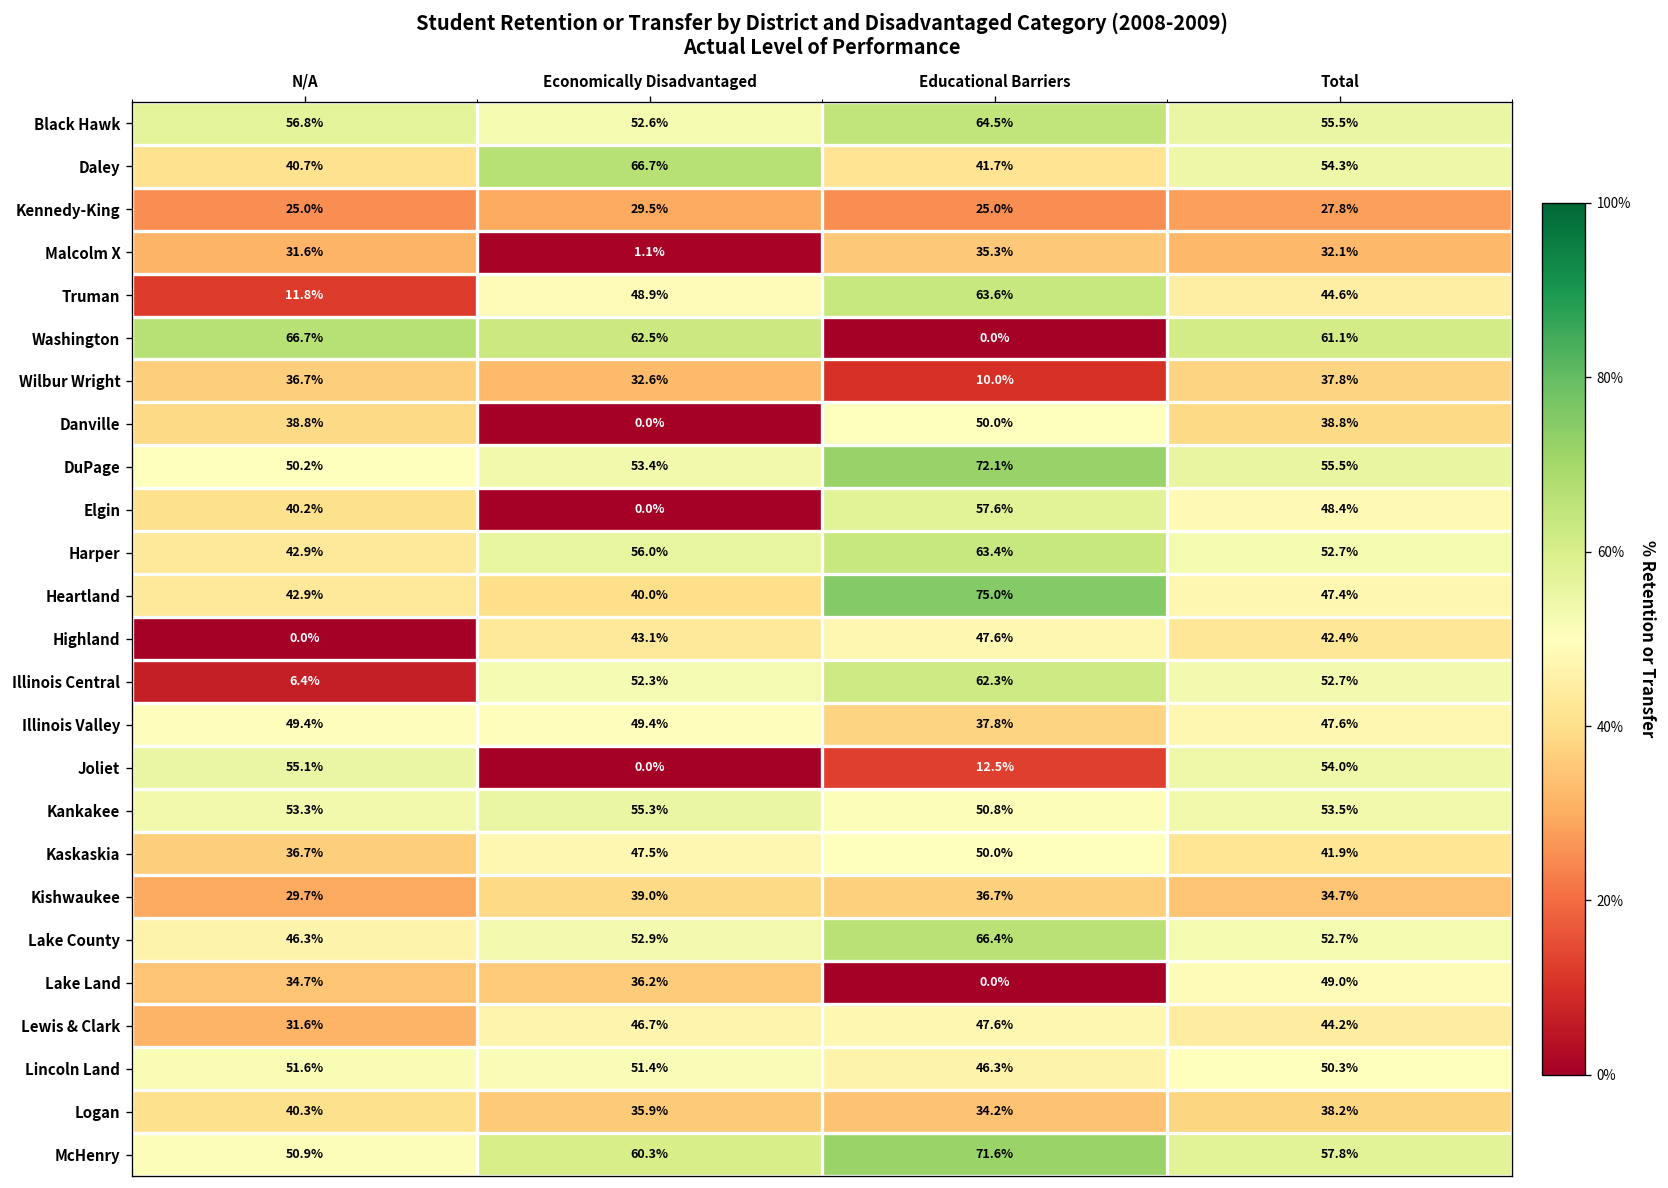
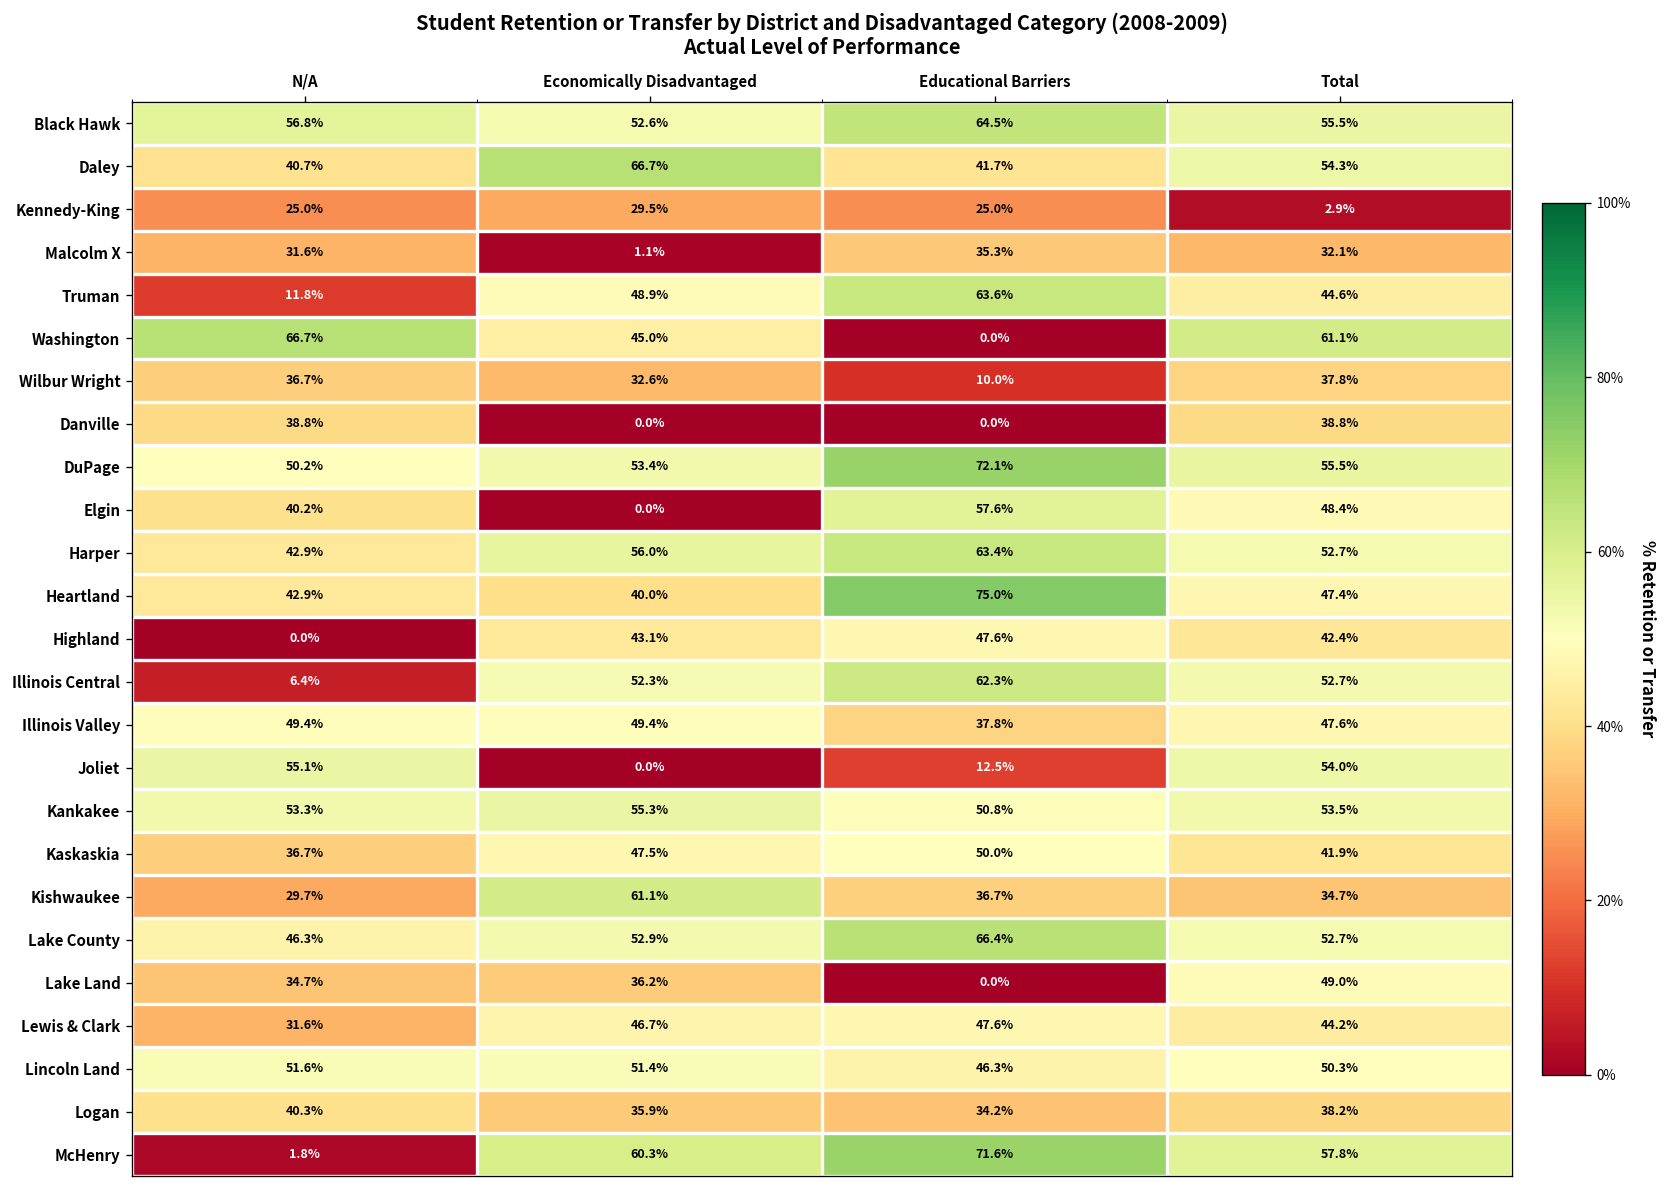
  {
    "Black Hawk": {
      "N/A": "56.8%",
      "Economically Disadvantaged": "52.6%",
      "Educational Barriers": "64.5%",
      "Total": "55.5%"
    },
    "Daley": {
      "N/A": "40.7%",
      "Economically Disadvantaged": "66.7%",
      "Educational Barriers": "41.7%",
      "Total": "54.3%"
    },
    "Kennedy-King": {
      "N/A": "25.0%",
      "Economically Disadvantaged": "29.5%",
      "Educational Barriers": "25.0%",
-     "Total": "27.8%"
+     "Total": "2.9%"
    },
    "Malcolm X": {
      "N/A": "31.6%",
      "Economically Disadvantaged": "1.1%",
      "Educational Barriers": "35.3%",
      "Total": "32.1%"
    },
    "Truman": {
      "N/A": "11.8%",
      "Economically Disadvantaged": "48.9%",
      "Educational Barriers": "63.6%",
      "Total": "44.6%"
    },
    "Washington": {
      "N/A": "66.7%",
-     "Economically Disadvantaged": "62.5%",
+     "Economically Disadvantaged": "45.0%",
      "Educational Barriers": "0.0%",
      "Total": "61.1%"
    },
    "Wilbur Wright": {
      "N/A": "36.7%",
      "Economically Disadvantaged": "32.6%",
      "Educational Barriers": "10.0%",
      "Total": "37.8%"
    },
    "Danville": {
      "N/A": "38.8%",
      "Economically Disadvantaged": "0.0%",
-     "Educational Barriers": "50.0%",
+     "Educational Barriers": "0.0%",
      "Total": "38.8%"
    },
    "DuPage": {
      "N/A": "50.2%",
      "Economically Disadvantaged": "53.4%",
      "Educational Barriers": "72.1%",
      "Total": "55.5%"
    },
    "Elgin": {
      "N/A": "40.2%",
      "Economically Disadvantaged": "0.0%",
      "Educational Barriers": "57.6%",
      "Total": "48.4%"
    },
    "Harper": {
      "N/A": "42.9%",
      "Economically Disadvantaged": "56.0%",
      "Educational Barriers": "63.4%",
      "Total": "52.7%"
    },
    "Heartland": {
      "N/A": "42.9%",
      "Economically Disadvantaged": "40.0%",
      "Educational Barriers": "75.0%",
      "Total": "47.4%"
    },
    "Highland": {
      "N/A": "0.0%",
      "Economically Disadvantaged": "43.1%",
      "Educational Barriers": "47.6%",
      "Total": "42.4%"
    },
    "Illinois Central": {
      "N/A": "6.4%",
      "Economically Disadvantaged": "52.3%",
      "Educational Barriers": "62.3%",
      "Total": "52.7%"
    },
    "Illinois Valley": {
      "N/A": "49.4%",
      "Economically Disadvantaged": "49.4%",
      "Educational Barriers": "37.8%",
      "Total": "47.6%"
    },
    "Joliet": {
      "N/A": "55.1%",
      "Economically Disadvantaged": "0.0%",
      "Educational Barriers": "12.5%",
      "Total": "54.0%"
    },
    "Kankakee": {
      "N/A": "53.3%",
      "Economically Disadvantaged": "55.3%",
      "Educational Barriers": "50.8%",
      "Total": "53.5%"
    },
    "Kaskaskia": {
      "N/A": "36.7%",
      "Economically Disadvantaged": "47.5%",
      "Educational Barriers": "50.0%",
      "Total": "41.9%"
    },
    "Kishwaukee": {
      "N/A": "29.7%",
-     "Economically Disadvantaged": "39.0%",
+     "Economically Disadvantaged": "61.1%",
      "Educational Barriers": "36.7%",
      "Total": "34.7%"
    },
    "Lake County": {
      "N/A": "46.3%",
      "Economically Disadvantaged": "52.9%",
      "Educational Barriers": "66.4%",
      "Total": "52.7%"
    },
    "Lake Land": {
      "N/A": "34.7%",
      "Economically Disadvantaged": "36.2%",
      "Educational Barriers": "0.0%",
      "Total": "49.0%"
    },
    "Lewis & Clark": {
      "N/A": "31.6%",
      "Economically Disadvantaged": "46.7%",
      "Educational Barriers": "47.6%",
      "Total": "44.2%"
    },
    "Lincoln Land": {
      "N/A": "51.6%",
      "Economically Disadvantaged": "51.4%",
      "Educational Barriers": "46.3%",
      "Total": "50.3%"
    },
    "Logan": {
      "N/A": "40.3%",
      "Economically Disadvantaged": "35.9%",
      "Educational Barriers": "34.2%",
      "Total": "38.2%"
    },
    "McHenry": {
-     "N/A": "50.9%",
+     "N/A": "1.8%",
      "Economically Disadvantaged": "60.3%",
      "Educational Barriers": "71.6%",
      "Total": "57.8%"
    }
  }
